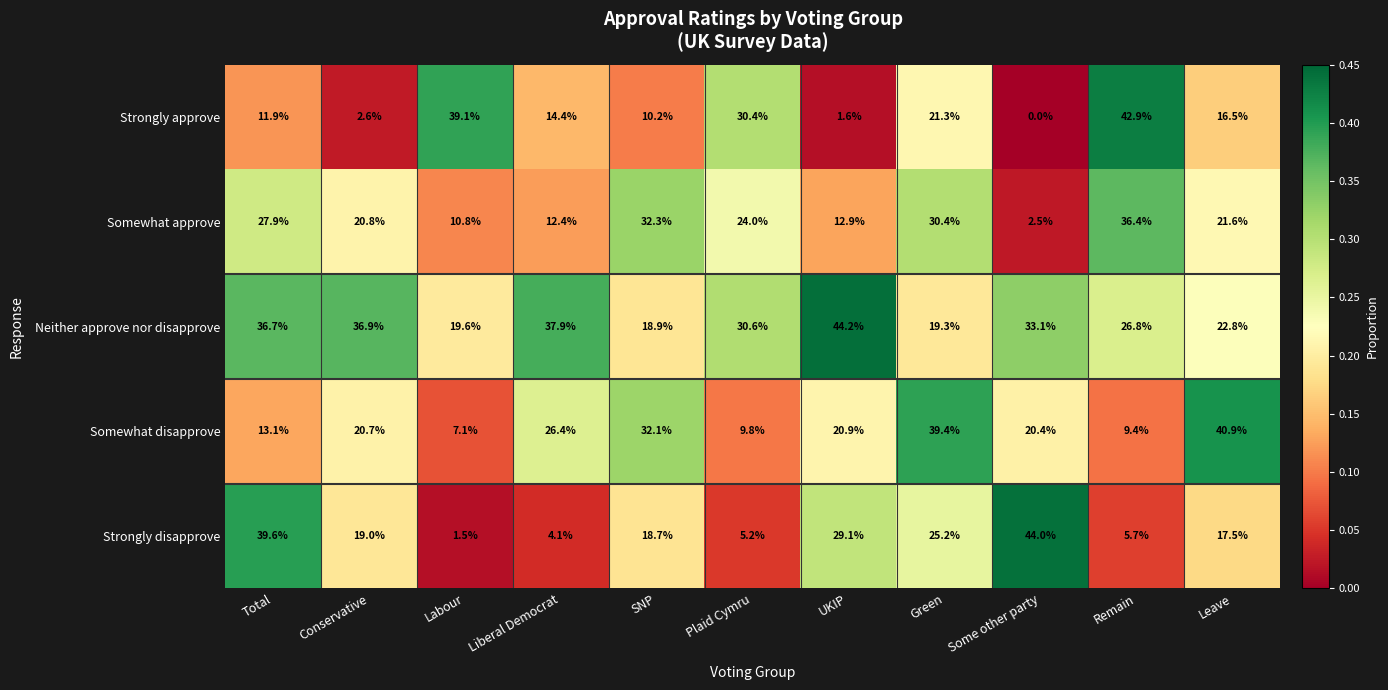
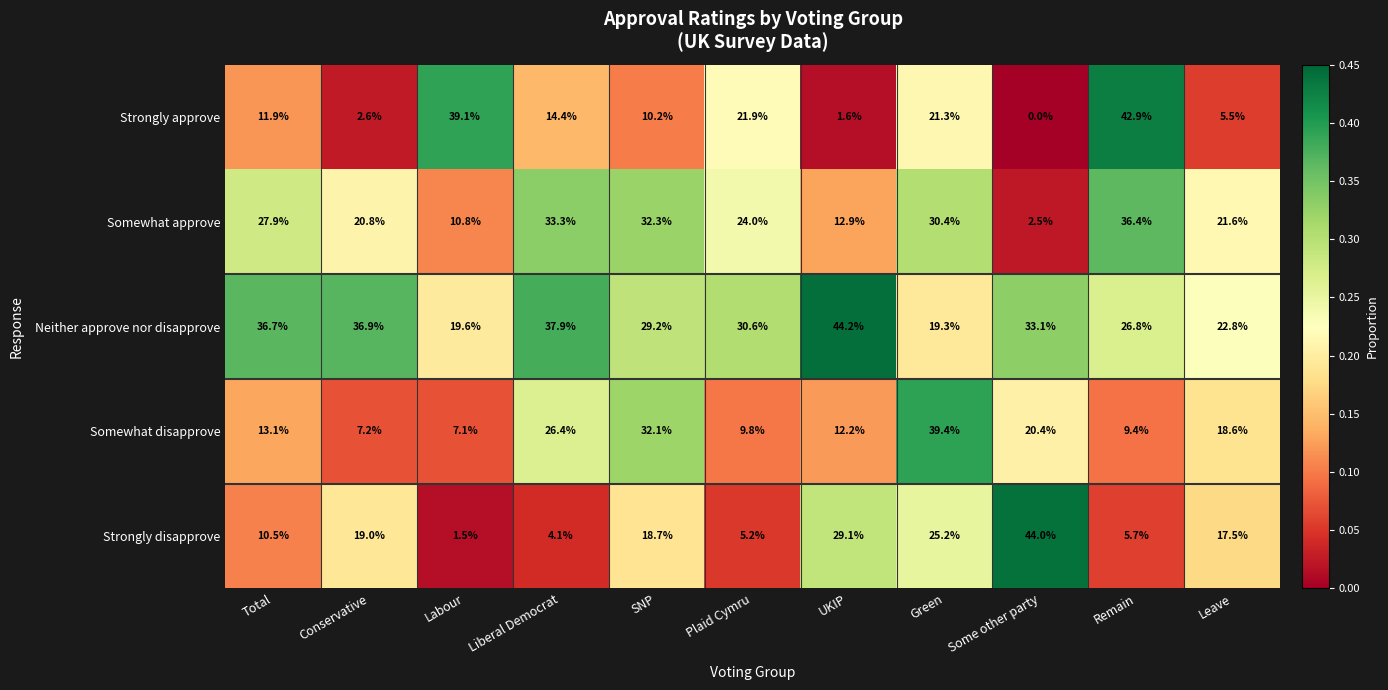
  {
    "Strongly approve": {
      "Total": "11.9%",
      "Conservative": "2.6%",
      "Labour": "39.1%",
      "Liberal Democrat": "14.4%",
      "SNP": "10.2%",
-     "Plaid Cymru": "30.4%",
+     "Plaid Cymru": "21.9%",
      "UKIP": "1.6%",
      "Green": "21.3%",
      "Some other party": "0.0%",
      "Remain": "42.9%",
-     "Leave": "16.5%"
+     "Leave": "5.5%"
    },
    "Somewhat approve": {
      "Total": "27.9%",
      "Conservative": "20.8%",
      "Labour": "10.8%",
-     "Liberal Democrat": "12.4%",
+     "Liberal Democrat": "33.3%",
      "SNP": "32.3%",
      "Plaid Cymru": "24.0%",
      "UKIP": "12.9%",
      "Green": "30.4%",
      "Some other party": "2.5%",
      "Remain": "36.4%",
      "Leave": "21.6%"
    },
    "Neither approve nor disapprove": {
      "Total": "36.7%",
      "Conservative": "36.9%",
      "Labour": "19.6%",
      "Liberal Democrat": "37.9%",
-     "SNP": "18.9%",
+     "SNP": "29.2%",
      "Plaid Cymru": "30.6%",
      "UKIP": "44.2%",
      "Green": "19.3%",
      "Some other party": "33.1%",
      "Remain": "26.8%",
      "Leave": "22.8%"
    },
    "Somewhat disapprove": {
      "Total": "13.1%",
-     "Conservative": "20.7%",
+     "Conservative": "7.2%",
      "Labour": "7.1%",
      "Liberal Democrat": "26.4%",
      "SNP": "32.1%",
      "Plaid Cymru": "9.8%",
-     "UKIP": "20.9%",
+     "UKIP": "12.2%",
      "Green": "39.4%",
      "Some other party": "20.4%",
      "Remain": "9.4%",
-     "Leave": "40.9%"
+     "Leave": "18.6%"
    },
    "Strongly disapprove": {
-     "Total": "39.6%",
+     "Total": "10.5%",
      "Conservative": "19.0%",
      "Labour": "1.5%",
      "Liberal Democrat": "4.1%",
      "SNP": "18.7%",
      "Plaid Cymru": "5.2%",
      "UKIP": "29.1%",
      "Green": "25.2%",
      "Some other party": "44.0%",
      "Remain": "5.7%",
      "Leave": "17.5%"
    }
  }
